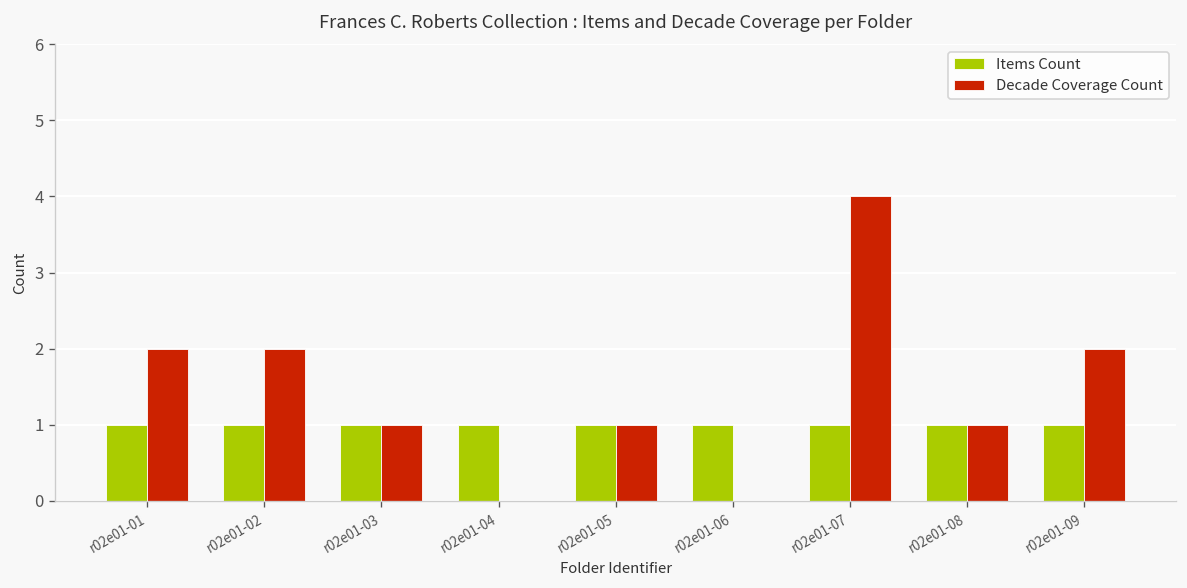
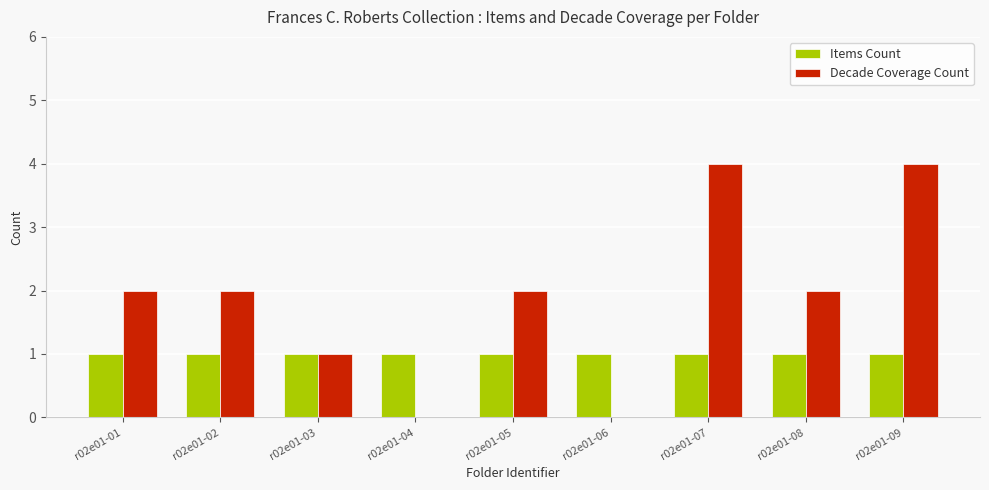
  {
    "Items Count": {
      "r02e01-01": 1,
      "r02e01-02": 1,
      "r02e01-03": 1,
      "r02e01-04": 1,
      "r02e01-05": 1,
      "r02e01-06": 1,
      "r02e01-07": 1,
      "r02e01-08": 1,
      "r02e01-09": 1
    },
    "Decade Coverage Count": {
      "r02e01-01": 2,
      "r02e01-02": 2,
      "r02e01-03": 1,
      "r02e01-04": 0,
-     "r02e01-05": 1,
+     "r02e01-05": 2,
      "r02e01-06": 0,
      "r02e01-07": 4,
-     "r02e01-08": 1,
-     "r02e01-09": 2
+     "r02e01-08": 2,
+     "r02e01-09": 4
    }
  }
